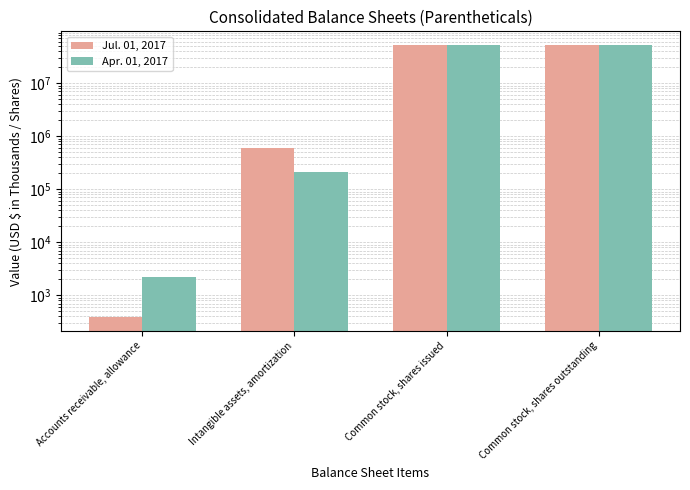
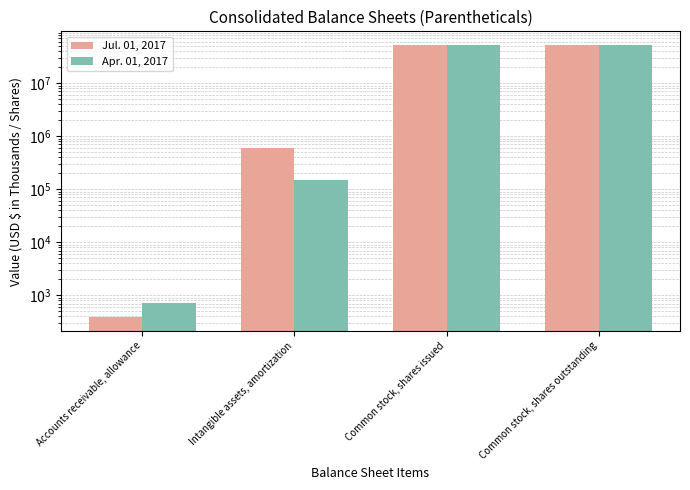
  {
    "Jul. 01, 2017": {
      "Accounts receivable, allowance": 400,
      "Intangible assets, amortization": 600000,
      "Common stock, shares issued": 50000000,
      "Common stock, shares outstanding": 50000000
    },
    "Apr. 01, 2017": {
-     "Accounts receivable, allowance": 2200,
-     "Intangible assets, amortization": 220000,
+     "Accounts receivable, allowance": 700,
+     "Intangible assets, amortization": 150000,
      "Common stock, shares issued": 50000000,
      "Common stock, shares outstanding": 50000000
    }
  }
